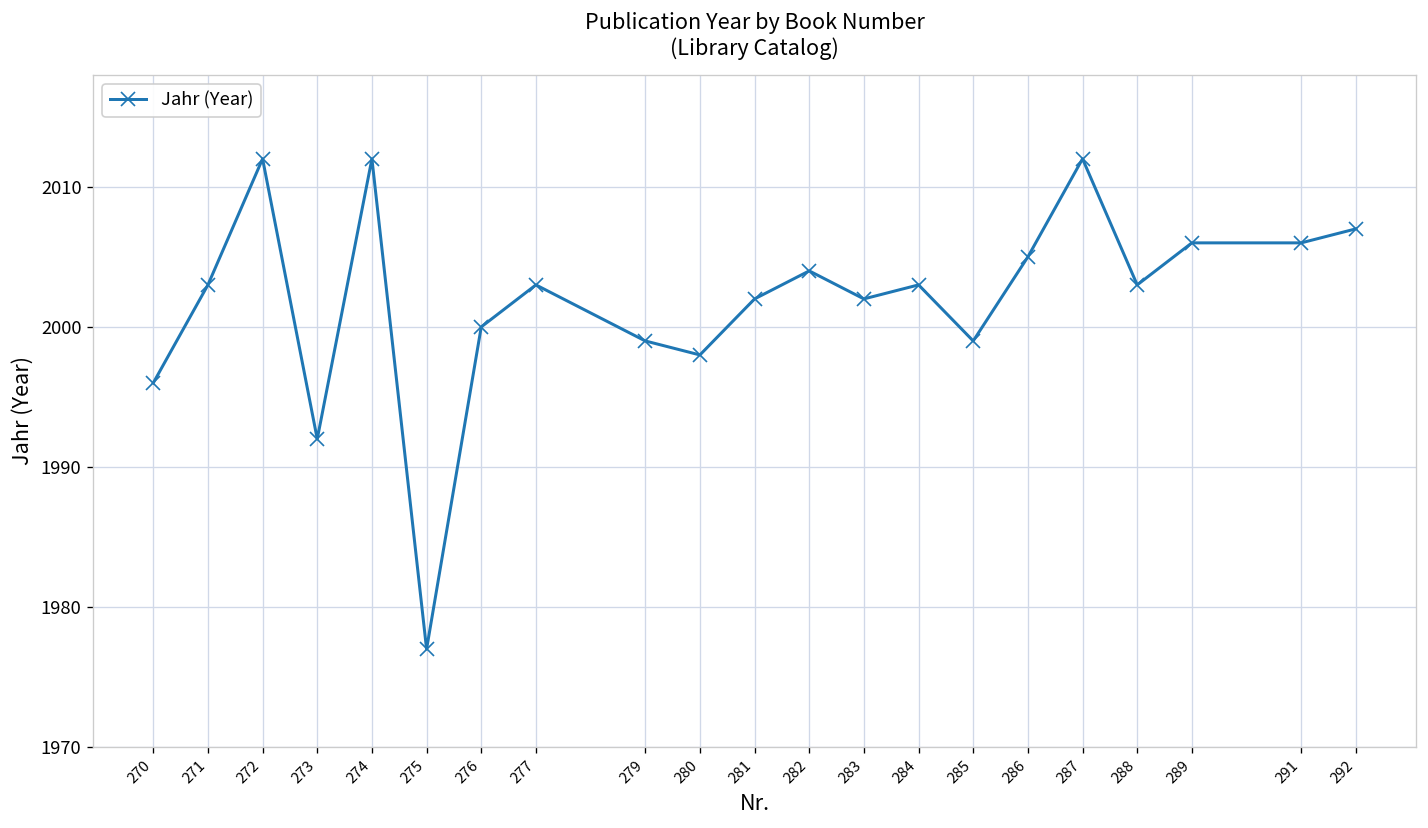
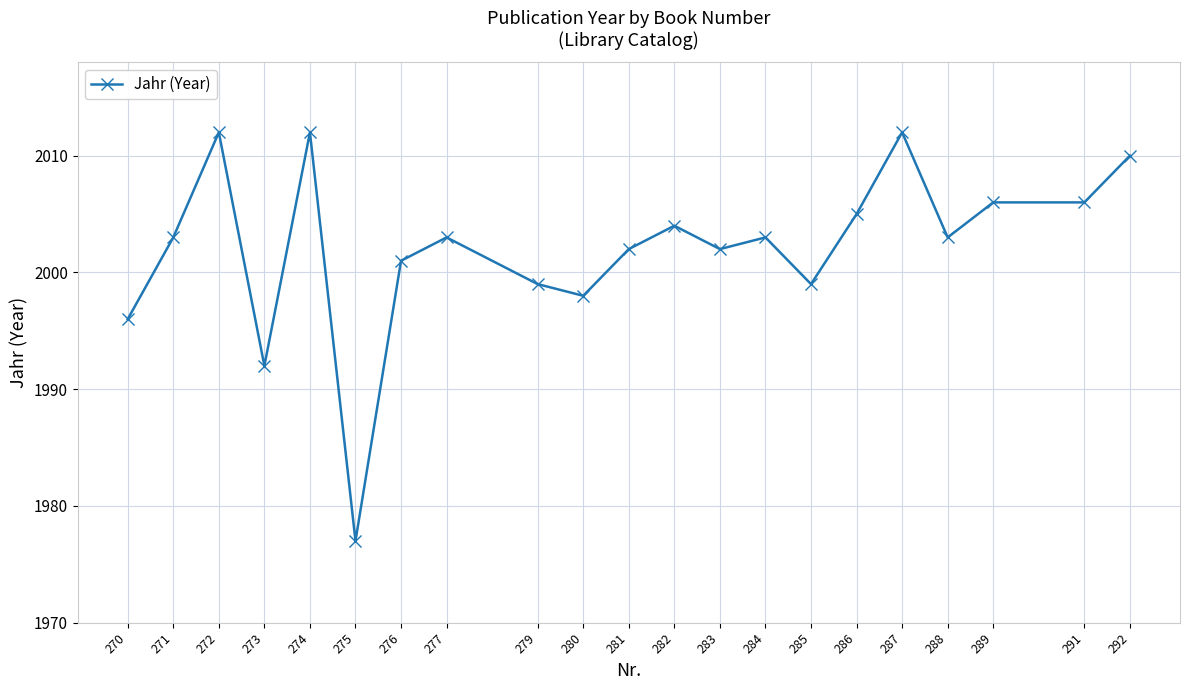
  {
    "270": 1996,
    "271": 2003,
    "272": 2012,
    "273": 1992,
    "274": 2012,
    "275": 1977,
-   "276": 2000,
+   "276": 2001,
    "277": 2003,
    "279": 1999,
    "280": 1998,
    "281": 2002,
    "282": 2004,
    "283": 2002,
    "284": 2003,
    "285": 1999,
    "286": 2005,
    "287": 2012,
    "288": 2003,
    "289": 2006,
    "291": 2006,
-   "292": 2007
+   "292": 2010
  }
